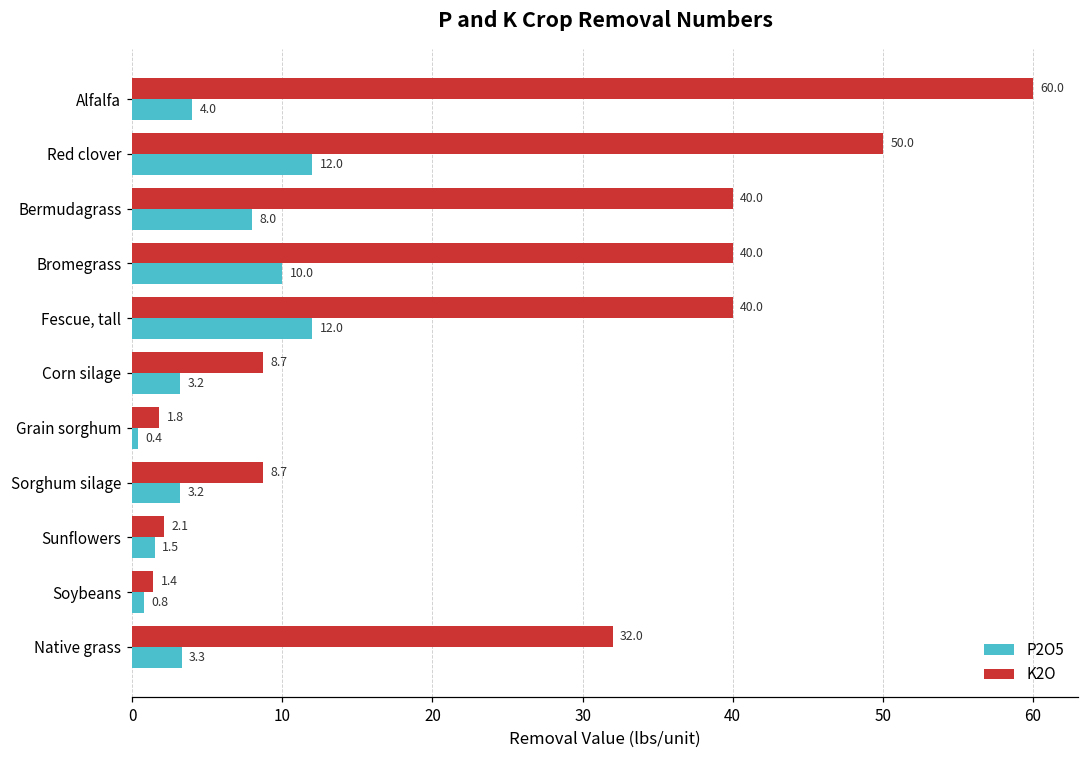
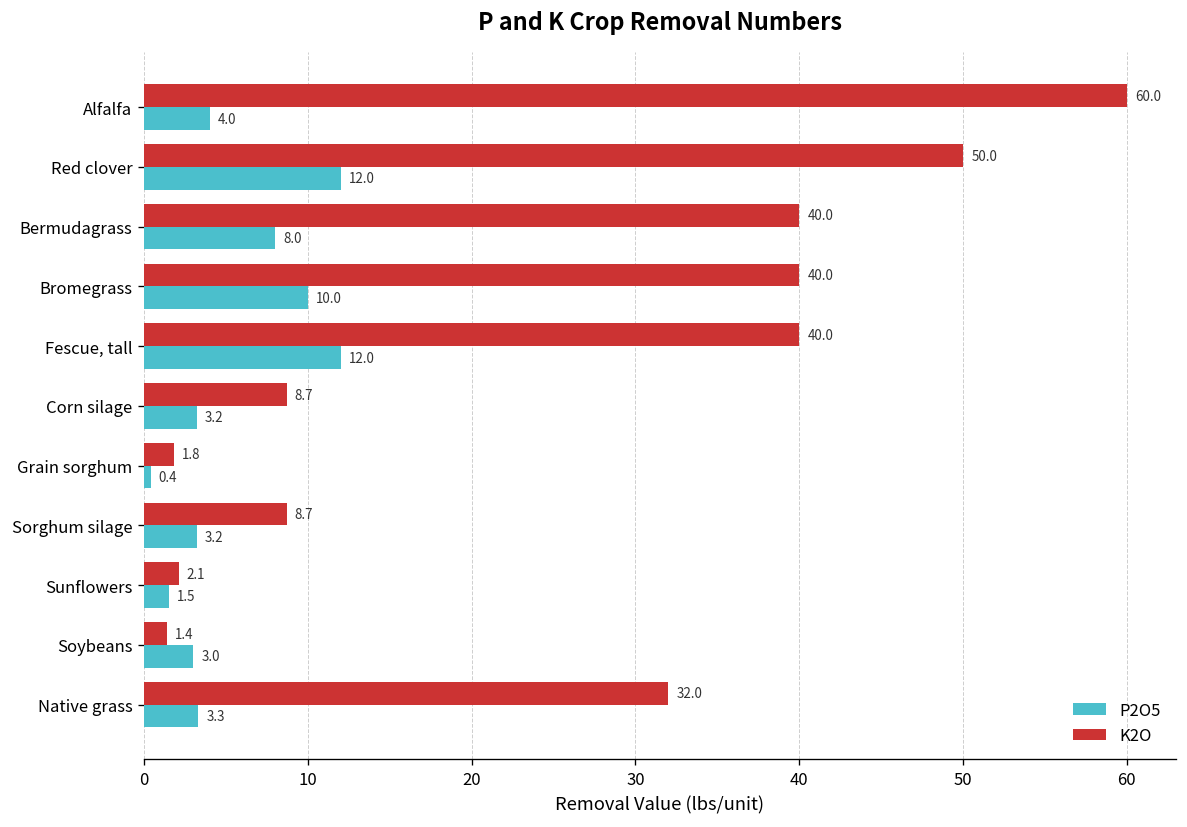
  {
    "P2O5": {
      "Alfalfa": 4.0,
      "Red clover": 12.0,
      "Bermudagrass": 8.0,
      "Bromegrass": 10.0,
      "Fescue, tall": 12.0,
      "Corn silage": 3.2,
      "Grain sorghum": 0.4,
      "Sorghum silage": 3.2,
      "Sunflowers": 1.5,
-     "Soybeans": 0.8,
+     "Soybeans": 3.0,
      "Native grass": 3.3
    },
    "K2O": {
      "Alfalfa": 60.0,
      "Red clover": 50.0,
      "Bermudagrass": 40.0,
      "Bromegrass": 40.0,
      "Fescue, tall": 40.0,
      "Corn silage": 8.7,
      "Grain sorghum": 1.8,
      "Sorghum silage": 8.7,
      "Sunflowers": 2.1,
      "Soybeans": 1.4,
      "Native grass": 32.0
    }
  }
